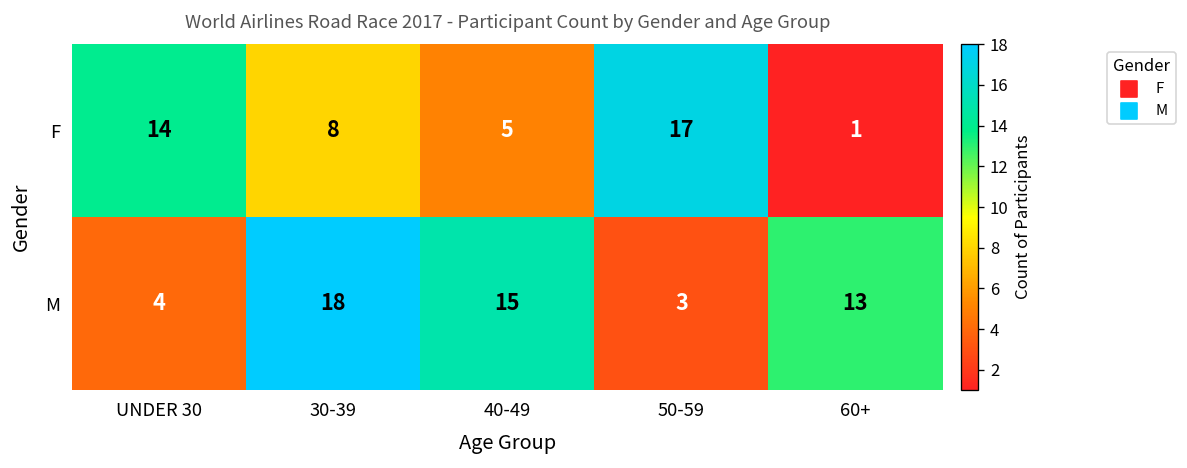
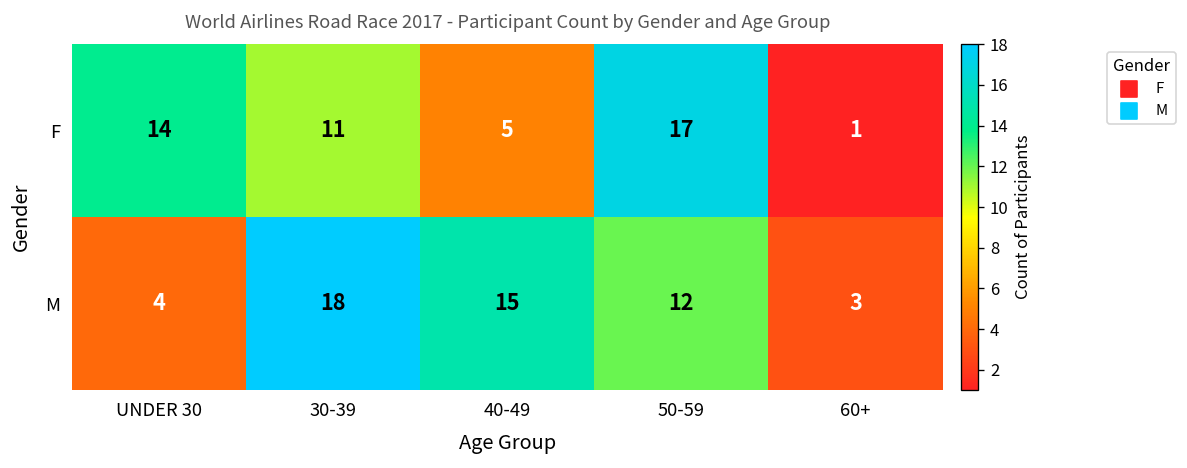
  {
    "F": {
      "UNDER 30": 14,
-     "30-39": 8,
+     "30-39": 11,
      "40-49": 5,
      "50-59": 17,
      "60+": 1
    },
    "M": {
      "UNDER 30": 4,
      "30-39": 18,
      "40-49": 15,
-     "50-59": 3,
-     "60+": 13
+     "50-59": 12,
+     "60+": 3
    }
  }
